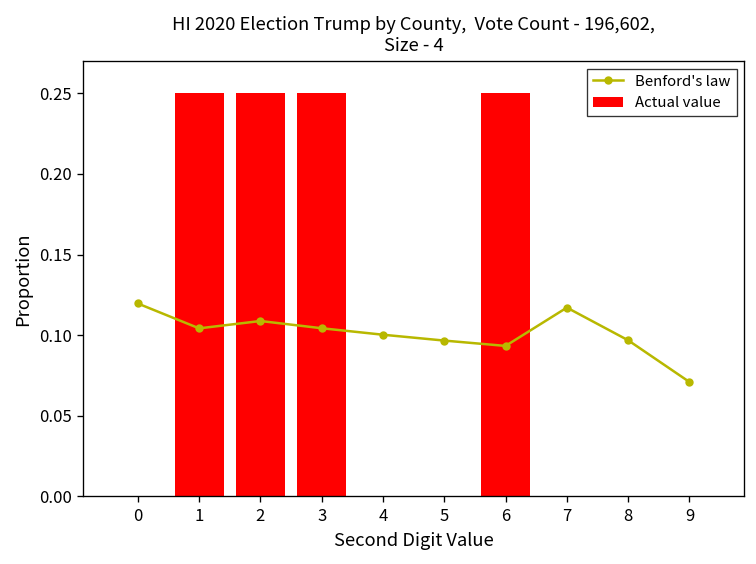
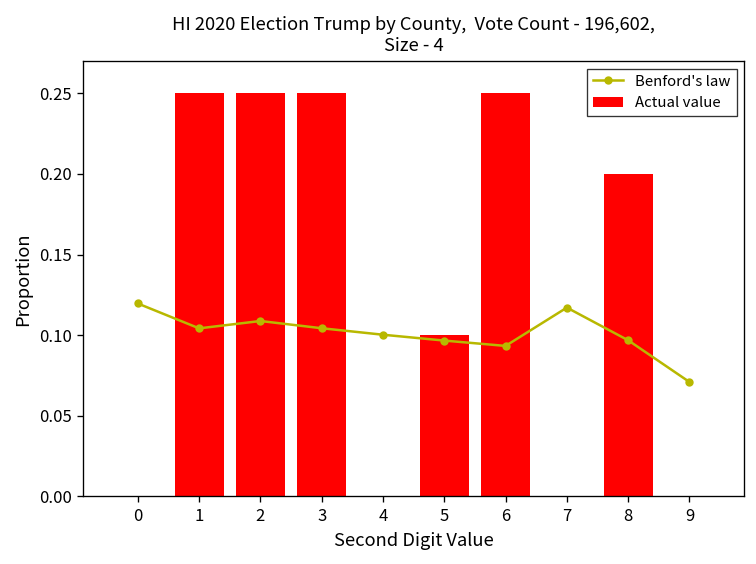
  {
    "Benford's law": {
      "0": 0.120,
      "1": 0.104,
      "2": 0.109,
      "3": 0.104,
      "4": 0.1,
      "5": 0.097,
      "6": 0.093,
      "7": 0.117,
      "8": 0.097,
      "9": 0.071
    },
    "Actual value": {
      "0": 0.0,
      "1": 0.250,
      "2": 0.250,
      "3": 0.250,
      "4": 0.0,
-     "5": 0.0,
+     "5": 0.1,
      "6": 0.250,
      "7": 0.0,
-     "8": 0.0,
+     "8": 0.2,
      "9": 0.0
    }
  }
